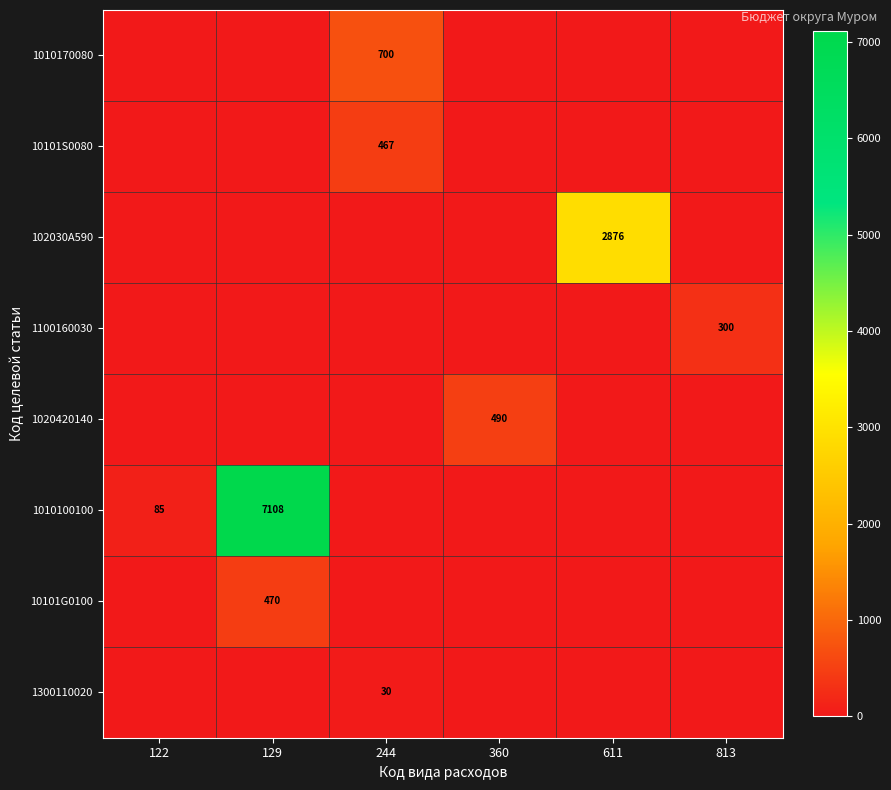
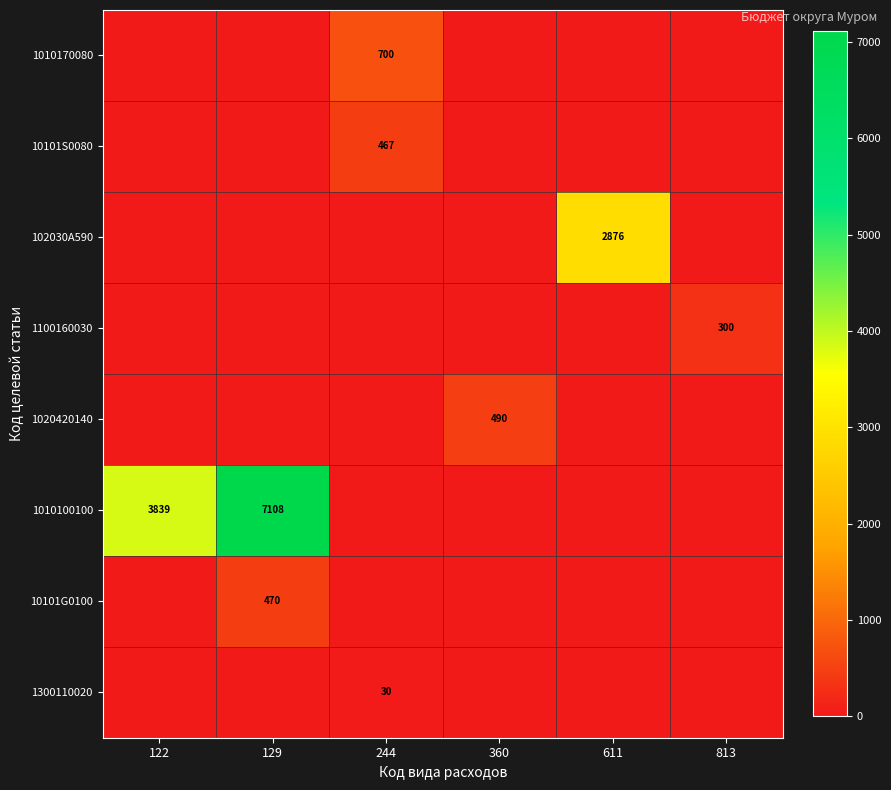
  {
    "1010170080": {
      "244": 700
    },
    "10101S0080": {
      "244": 467
    },
    "102030A590": {
      "611": 2876
    },
    "1100160030": {
      "813": 300
    },
    "1020420140": {
      "360": 490
    },
    "1010100100": {
-     "122": 85,
+     "122": 3839,
      "129": 7108
    },
    "10101G0100": {
      "129": 470
    },
    "1300110020": {
      "244": 30
    }
  }
